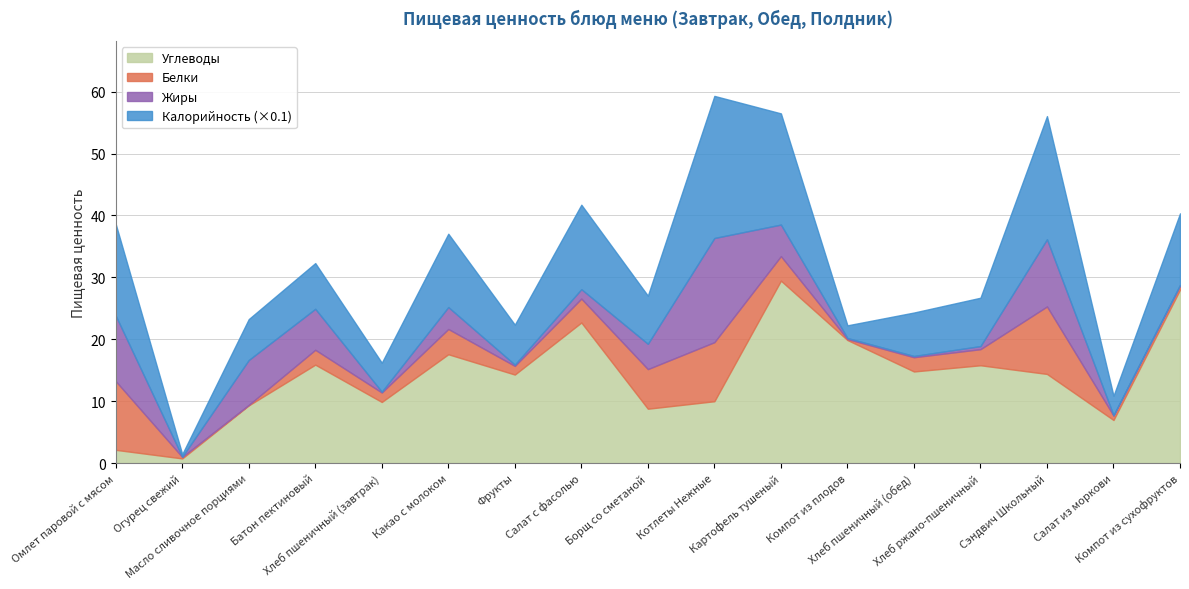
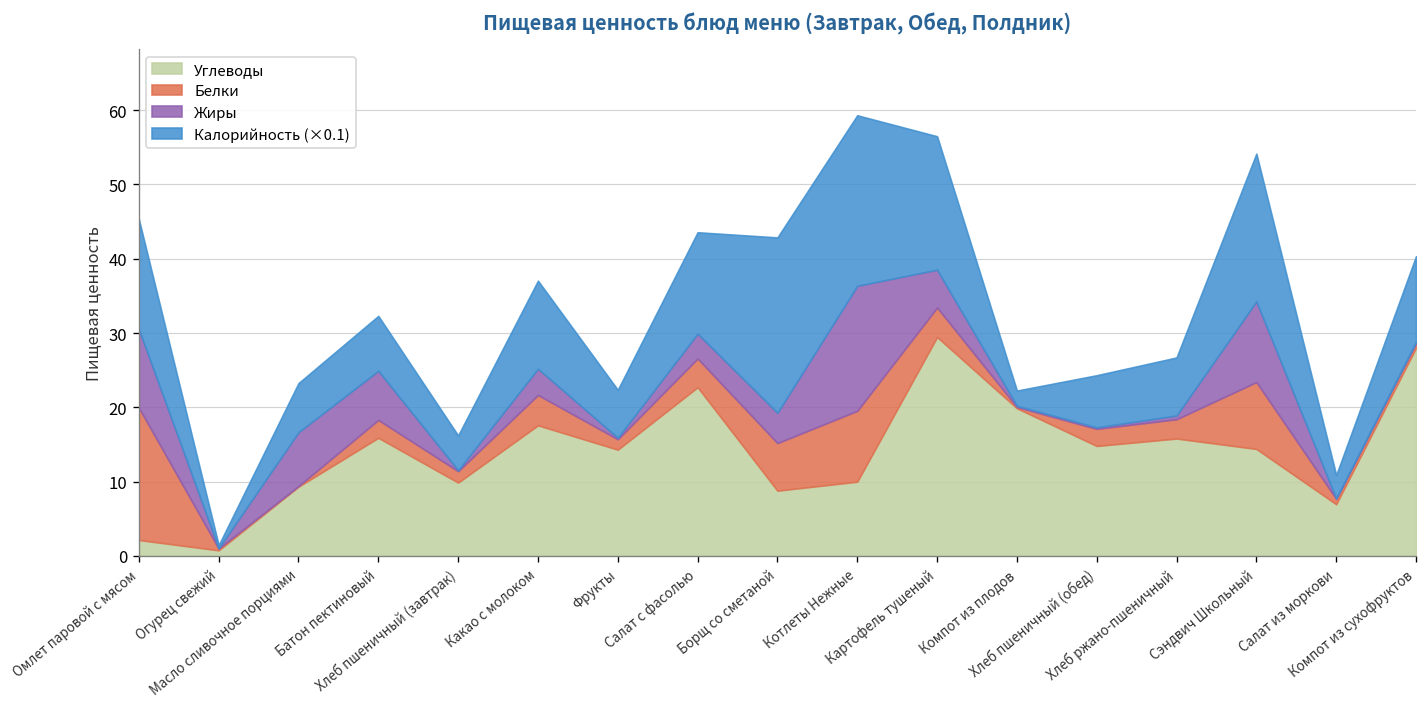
  {
    "Углеводы": {
      "Омлет паровой с мясом": 2,
      "Батон пектиновый": 16,
      "Хлеб пшеничный (завтрак)": 10,
      "Какао с молоком": 18,
      "Фрукты": 14,
      "Салат с фасолью": 23,
      "Борщ со сметаной": 9,
      "Котлеты Нежные": 10,
      "Картофель тушеный": 29,
      "Хлеб пшеничный (обед)": 15,
      "Хлеб ржано-пшеничный": 16,
      "Сэндвич Школьный": 14,
      "Салат из моркови": 7,
      "Компот из сухофруктов": 28
    },
    "Белки": {
-     "Омлет паровой с мясом": 11,
+     "Омлет паровой с мясом": 18,
      "Батон пектиновый": 2,
      "Какао с молоком": 4,
      "Салат с фасолью": 4,
      "Борщ со сметаной": 6,
      "Котлеты Нежные": 10,
      "Картофель тушеный": 4,
      "Хлеб ржано-пшеничный": 3,
-     "Сэндвич Школьный": 11
+     "Сэндвич Школьный": 9
    },
    "Жиры": {
      "Омлет паровой с мясом": 11,
      "Масло сливочное порциями": 7,
      "Батон пектиновый": 7,
      "Какао с молоком": 4,
-     "Салат с фасолью": 2,
+     "Салат с фасолью": 3,
      "Борщ со сметаной": 4,
      "Котлеты Нежные": 17,
      "Картофель тушеный": 5,
      "Хлеб ржано-пшеничный": 1,
      "Сэндвич Школьный": 11
    },
    "Калорийность (×0.1)": {
      "Омлет паровой с мясом": 15,
      "Огурец свежий": 0,
      "Масло сливочное порциями": 7,
      "Батон пектиновый": 7,
      "Хлеб пшеничный (завтрак)": 5,
      "Какао с молоком": 12,
      "Фрукты": 6,
      "Салат с фасолью": 14,
-     "Борщ со сметаной": 8,
+     "Борщ со сметаной": 24,
      "Котлеты Нежные": 23,
      "Картофель тушеный": 18,
      "Компот из плодов": 2,
      "Хлеб пшеничный (обед)": 7,
      "Хлеб ржано-пшеничный": 8,
      "Сэндвич Школьный": 20,
      "Салат из моркови": 3,
      "Компот из сухофруктов": 12
    }
  }
